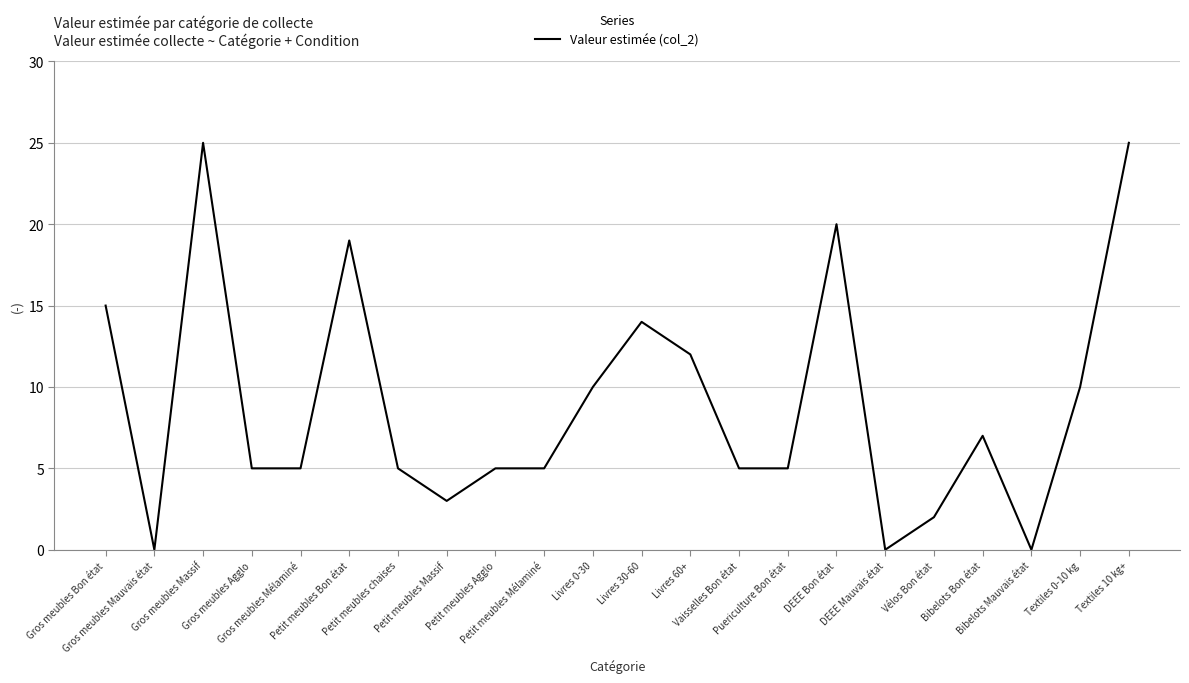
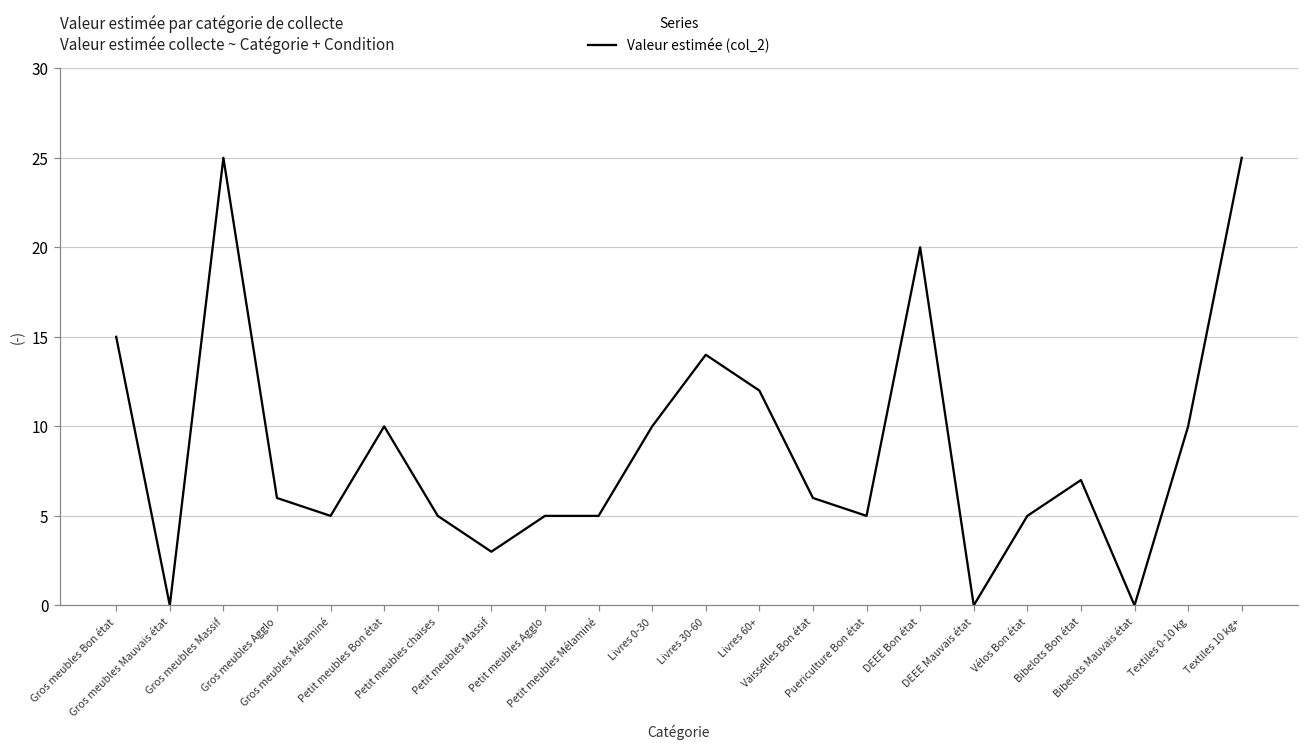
  {
    "Gros meubles Bon état": 15,
    "Gros meubles Mauvais état": 0,
    "Gros meubles Massif": 25,
-   "Gros meubles Agglo": 5,
+   "Gros meubles Agglo": 6,
    "Gros meubles Mélaminé": 5,
-   "Petit meubles Bon état": 19,
+   "Petit meubles Bon état": 10,
    "Petit meubles chaises": 5,
    "Petit meubles Massif": 3,
    "Petit meubles Agglo": 5,
    "Petit meubles Mélaminé": 5,
    "Livres 0-30": 10,
    "Livres 30-60": 14,
    "Livres 60+": 12,
-   "Vaisselles Bon état": 5,
+   "Vaisselles Bon état": 6,
    "Puericulture Bon état": 5,
    "DEEE Bon état": 20,
    "DEEE Mauvais état": 0,
-   "Vélos Bon état": 2,
+   "Vélos Bon état": 5,
    "Bibelots Bon état": 7,
    "Bibelots Mauvais état": 0,
    "Textiles 0-10 kg": 10,
    "Textiles 10 kg+": 25
  }
